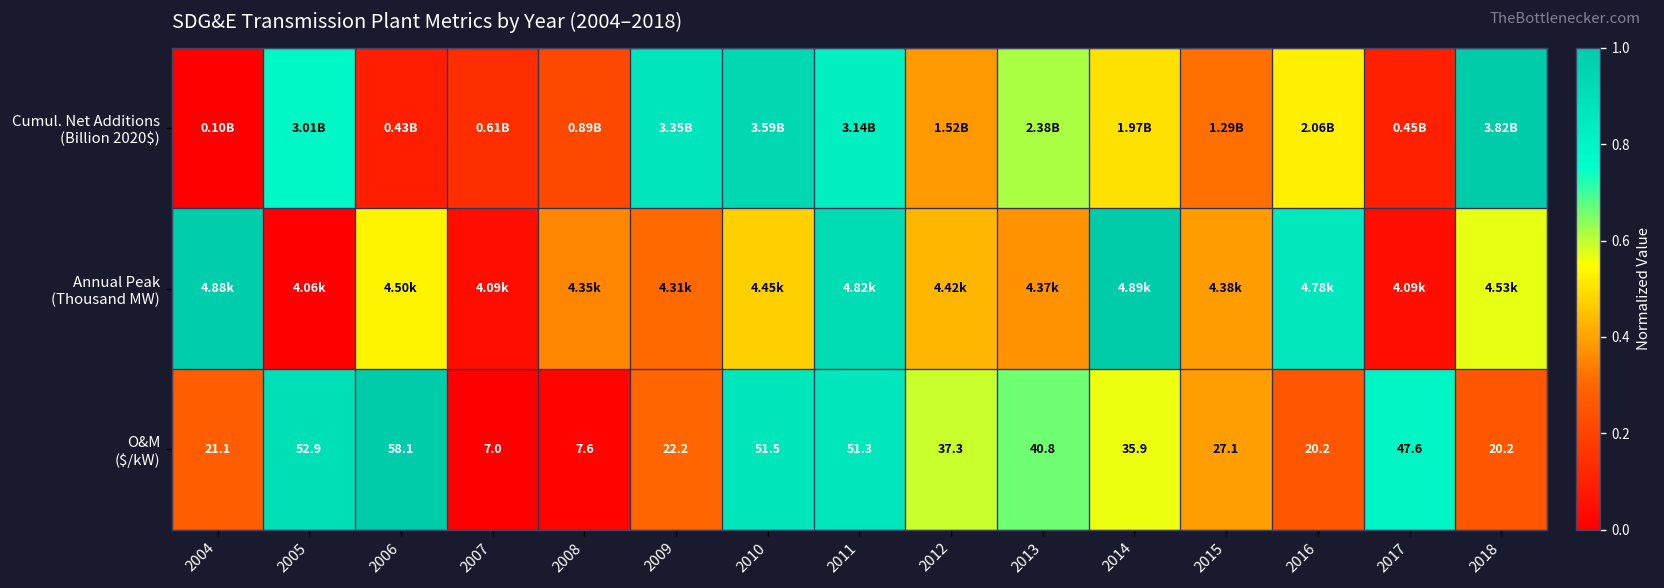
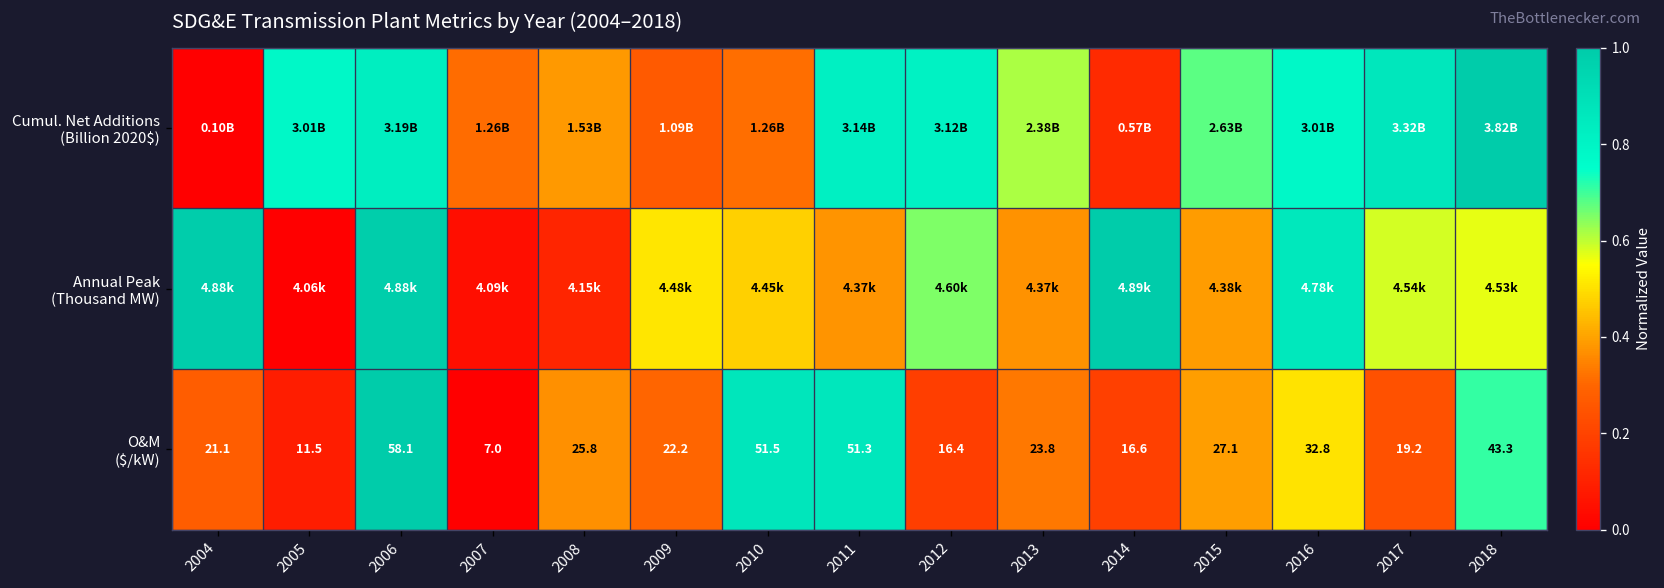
  {
    "Cumul. Net Additions (Billion 2020$)": {
      "2004": "0.10B",
      "2005": "3.01B",
-     "2006": "0.43B",
-     "2007": "0.61B",
-     "2008": "0.89B",
-     "2009": "3.35B",
-     "2010": "3.59B",
+     "2006": "3.19B",
+     "2007": "1.26B",
+     "2008": "1.53B",
+     "2009": "1.09B",
+     "2010": "1.26B",
      "2011": "3.14B",
-     "2012": "1.52B",
+     "2012": "3.12B",
      "2013": "2.38B",
-     "2014": "1.97B",
-     "2015": "1.29B",
-     "2016": "2.06B",
-     "2017": "0.45B",
+     "2014": "0.57B",
+     "2015": "2.63B",
+     "2016": "3.01B",
+     "2017": "3.32B",
      "2018": "3.82B"
    },
    "Annual Peak (Thousand MW)": {
      "2004": "4.88k",
      "2005": "4.06k",
-     "2006": "4.50k",
+     "2006": "4.88k",
      "2007": "4.09k",
-     "2008": "4.35k",
-     "2009": "4.31k",
+     "2008": "4.15k",
+     "2009": "4.48k",
      "2010": "4.45k",
-     "2011": "4.82k",
-     "2012": "4.42k",
+     "2011": "4.37k",
+     "2012": "4.60k",
      "2013": "4.37k",
      "2014": "4.89k",
      "2015": "4.38k",
      "2016": "4.78k",
-     "2017": "4.09k",
+     "2017": "4.54k",
      "2018": "4.53k"
    },
    "O&M ($/kW)": {
      "2004": "21.1",
-     "2005": "52.9",
+     "2005": "11.5",
      "2006": "58.1",
      "2007": "7.0",
-     "2008": "7.6",
+     "2008": "25.8",
      "2009": "22.2",
      "2010": "51.5",
      "2011": "51.3",
-     "2012": "37.3",
-     "2013": "40.8",
-     "2014": "35.9",
+     "2012": "16.4",
+     "2013": "23.8",
+     "2014": "16.6",
      "2015": "27.1",
-     "2016": "20.2",
-     "2017": "47.6",
-     "2018": "20.2"
+     "2016": "32.8",
+     "2017": "19.2",
+     "2018": "43.3"
    }
  }
